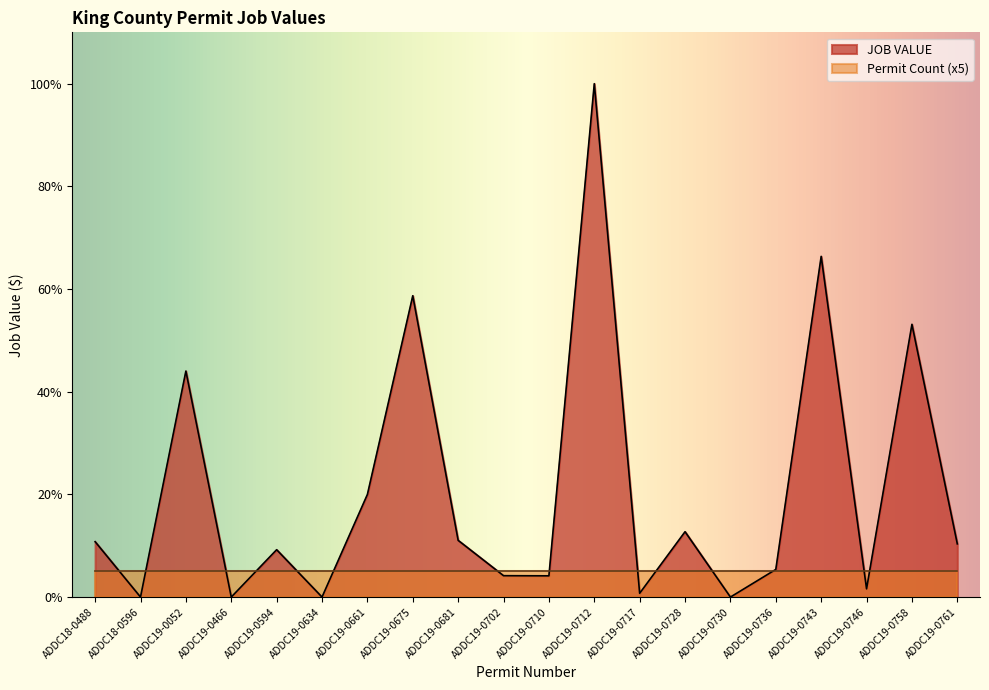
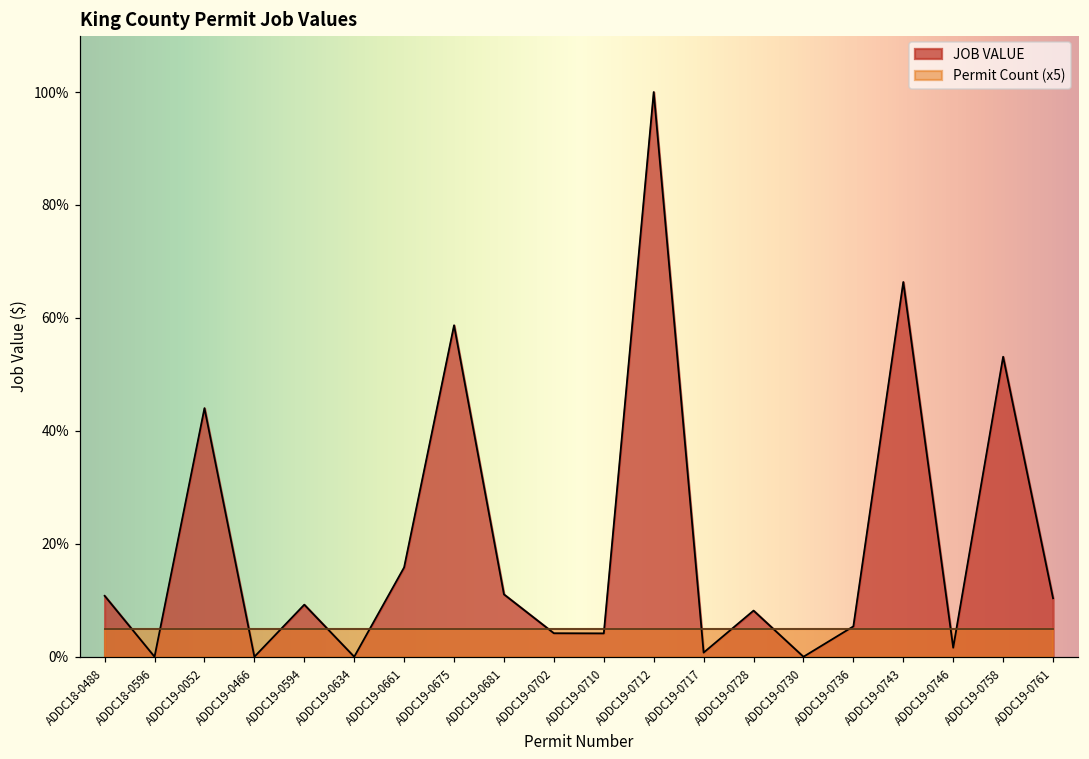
  {
    "JOB VALUE": {
      "ADDC18-0488": "11%",
      "ADDC18-0596": "0%",
      "ADDC19-0052": "44%",
      "ADDC19-0466": "0%",
      "ADDC19-0594": "9%",
      "ADDC19-0634": "0%",
-     "ADDC19-0661": "20%",
+     "ADDC19-0661": "16%",
      "ADDC19-0675": "59%",
      "ADDC19-0681": "11%",
      "ADDC19-0702": "4%",
      "ADDC19-0710": "4%",
      "ADDC19-0712": "100%",
      "ADDC19-0717": "1%",
-     "ADDC19-0728": "13%",
+     "ADDC19-0728": "8%",
      "ADDC19-0730": "0%",
      "ADDC19-0743": "66%",
      "ADDC19-0746": "2%",
      "ADDC19-0758": "53%",
      "ADDC19-0761": "10%"
    },
    "Permit Count (x5)": {
      "ADDC18-0488": "5%",
      "ADDC18-0596": "5%",
      "ADDC19-0052": "5%",
      "ADDC19-0466": "5%",
      "ADDC19-0594": "5%",
      "ADDC19-0634": "5%",
      "ADDC19-0661": "5%",
      "ADDC19-0675": "5%",
      "ADDC19-0681": "5%",
      "ADDC19-0702": "5%",
      "ADDC19-0710": "5%",
      "ADDC19-0712": "5%",
      "ADDC19-0717": "5%",
      "ADDC19-0728": "5%",
      "ADDC19-0730": "5%",
      "ADDC19-0743": "5%",
      "ADDC19-0746": "5%",
      "ADDC19-0758": "5%",
      "ADDC19-0761": "5%"
    }
  }
